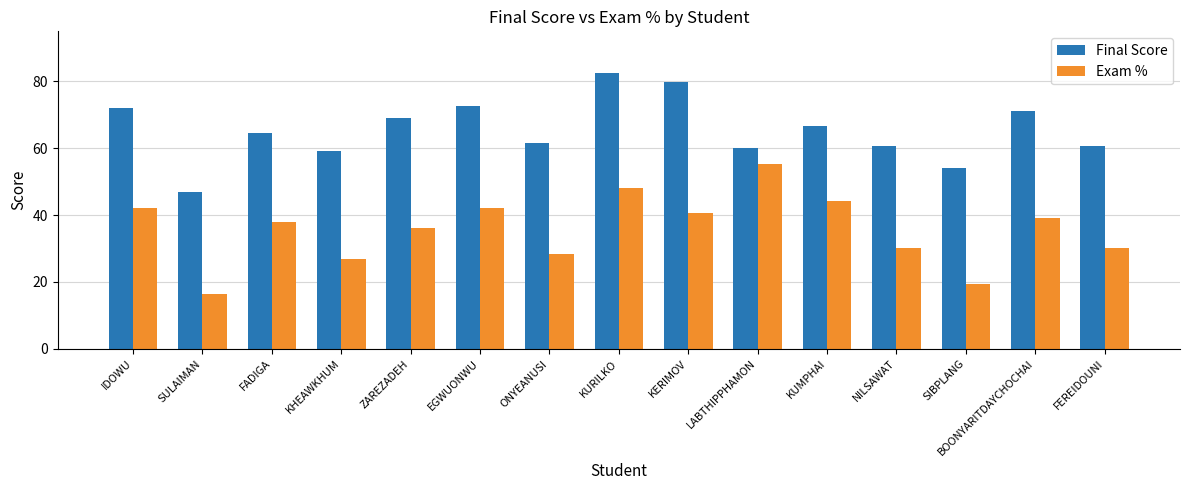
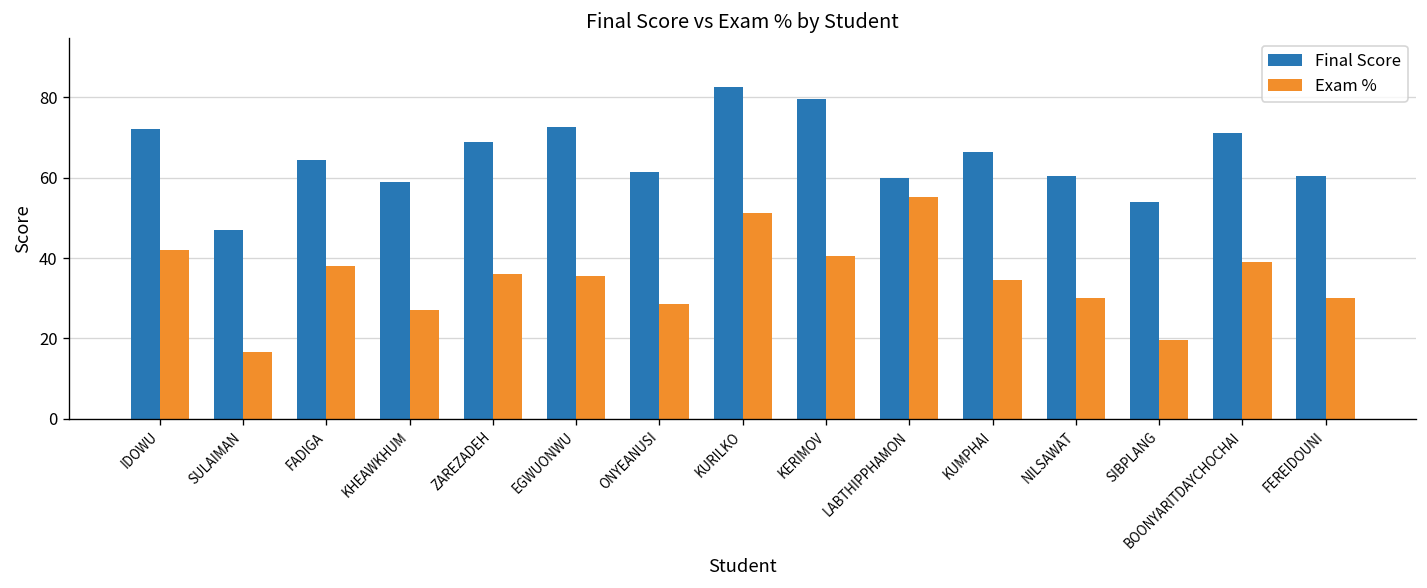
  {
    "Final Score": {
      "IDOWU": 72,
      "SULAIMAN": 47,
      "FADIGA": 65,
      "KHEAWKHUM": 59,
      "ZAREZADEH": 69,
      "EGWUONWU": 73,
      "ONYEANUSI": 62,
      "KURILKO": 83,
      "KERIMOV": 80,
      "LABTHIPPHAMON": 60,
      "KUMPHAI": 67,
      "NILSAWAT": 61,
      "SIBPLANG": 54,
      "BOONYARITDAYCHOCHAI": 71,
      "FEREIDOUNI": 61
    },
    "Exam %": {
      "IDOWU": 42,
      "SULAIMAN": 17,
      "FADIGA": 38,
      "KHEAWKHUM": 27,
      "ZAREZADEH": 36,
-     "EGWUONWU": 42,
+     "EGWUONWU": 36,
      "ONYEANUSI": 29,
-     "KURILKO": 48,
+     "KURILKO": 51,
      "KERIMOV": 41,
      "LABTHIPPHAMON": 55,
-     "KUMPHAI": 44,
+     "KUMPHAI": 35,
      "NILSAWAT": 30,
      "SIBPLANG": 20,
      "BOONYARITDAYCHOCHAI": 39,
      "FEREIDOUNI": 30
    }
  }
